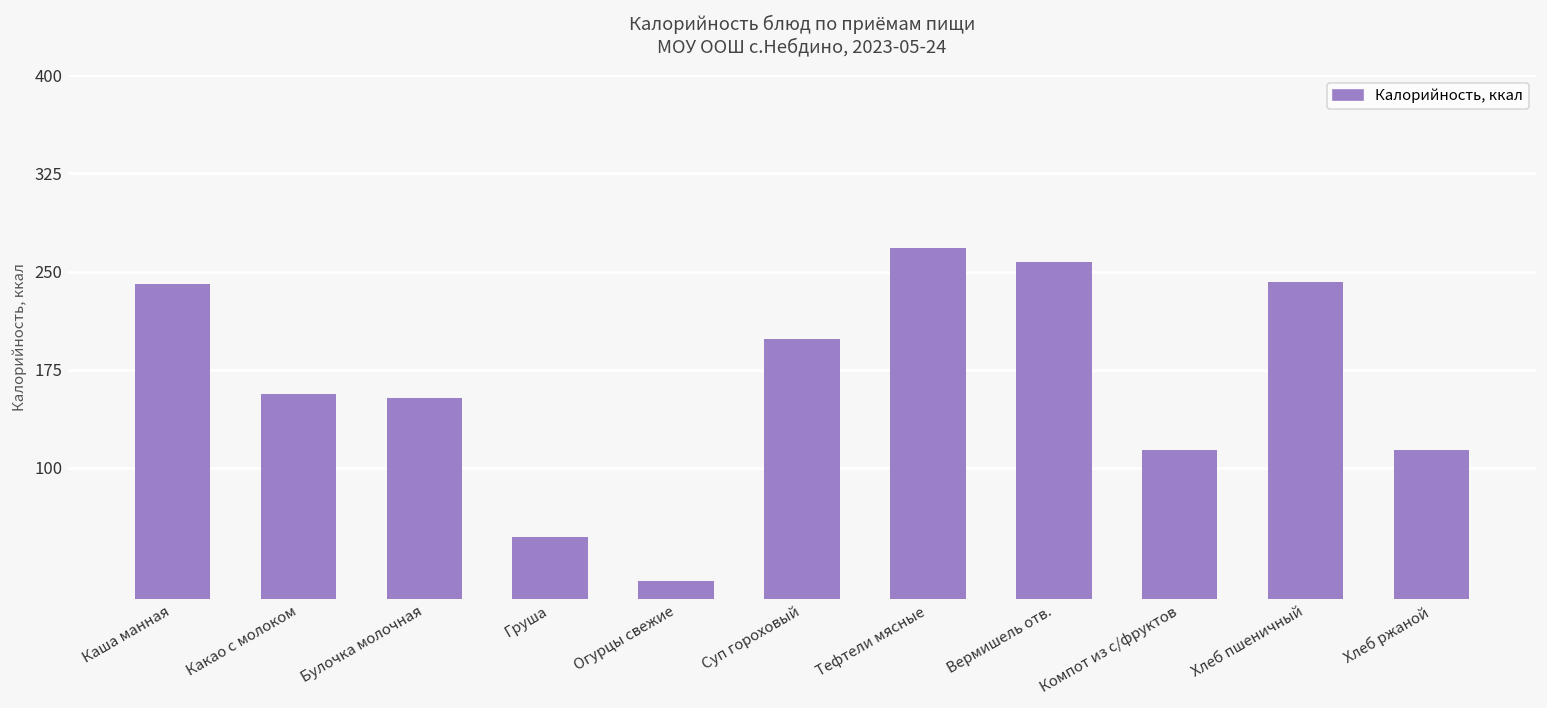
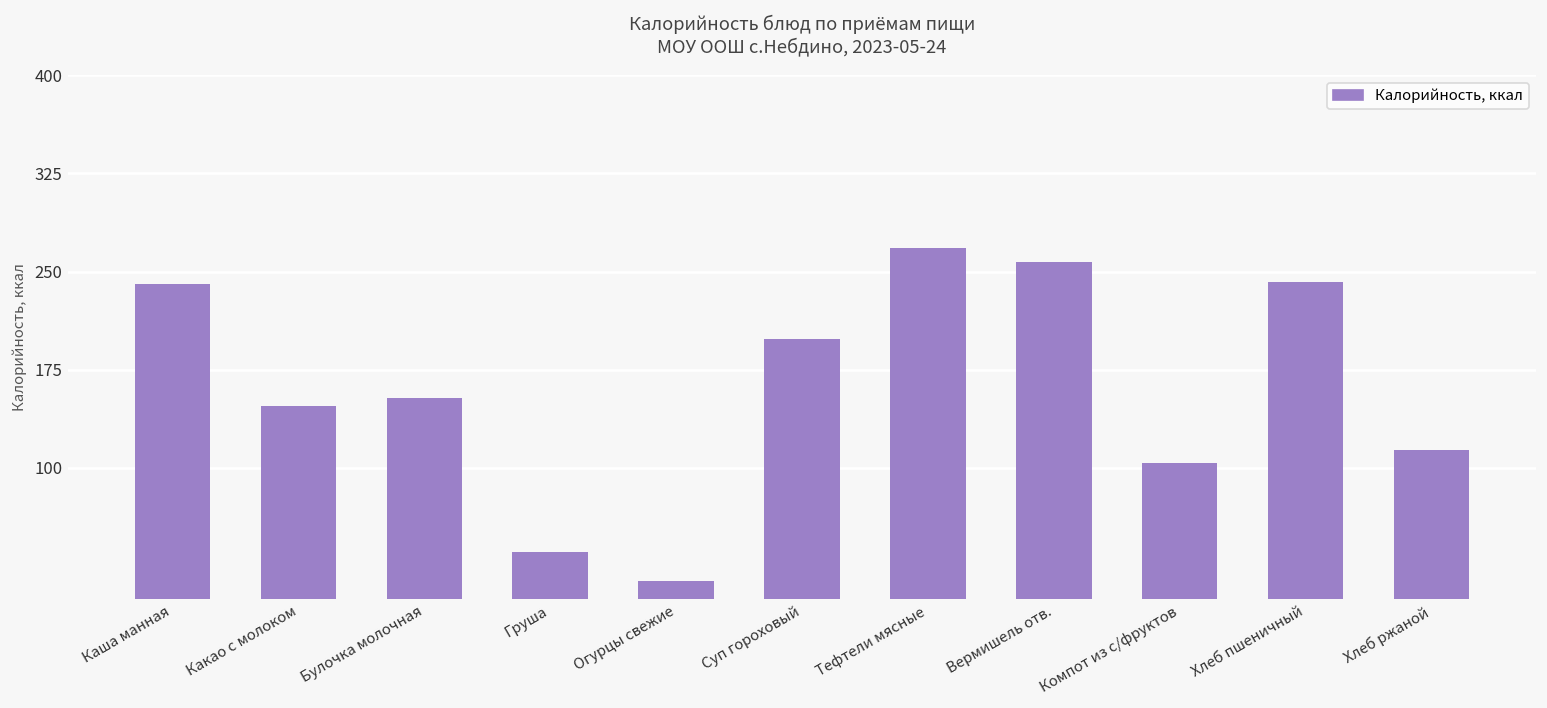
  {
    "Каша манная": 241,
-   "Какао с молоком": 156,
+   "Какао с молоком": 147,
    "Булочка молочная": 153,
-   "Груша": 47,
+   "Груша": 36,
    "Огурцы свежие": 14,
    "Суп гороховый": 199,
    "Тефтели мясные": 268,
    "Вермишель отв.": 257,
-   "Компот из с/фруктов": 114,
+   "Компот из с/фруктов": 104,
    "Хлеб пшеничный": 242,
    "Хлеб ржаной": 113
  }
